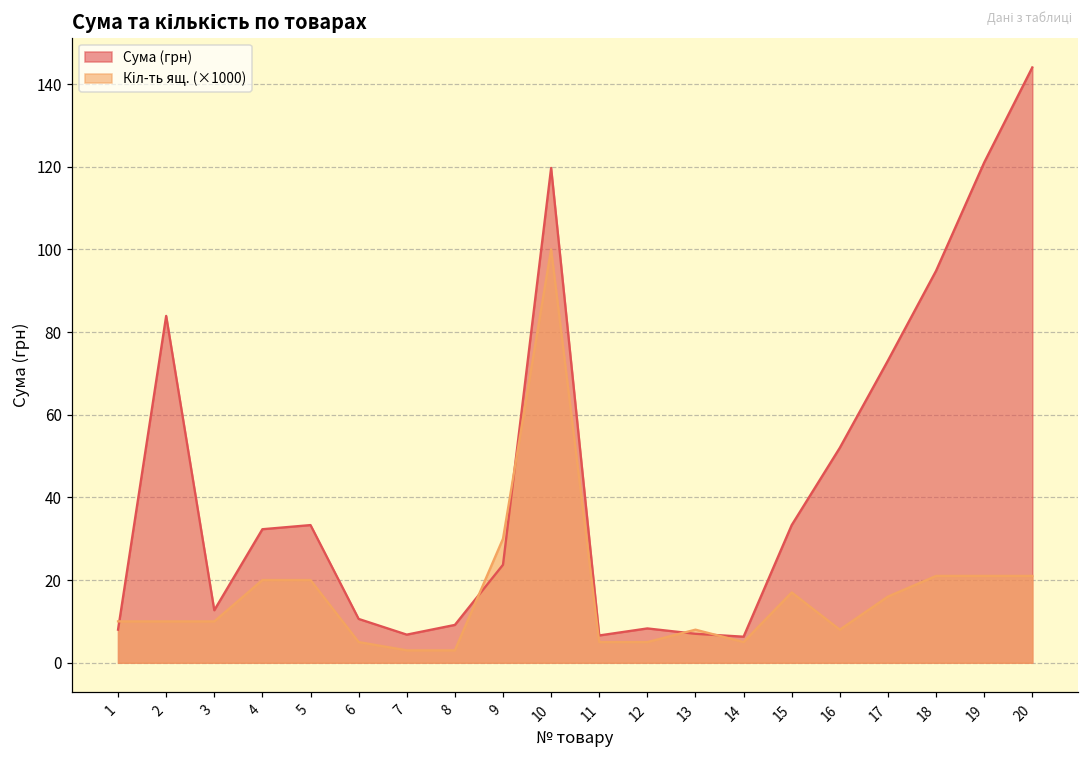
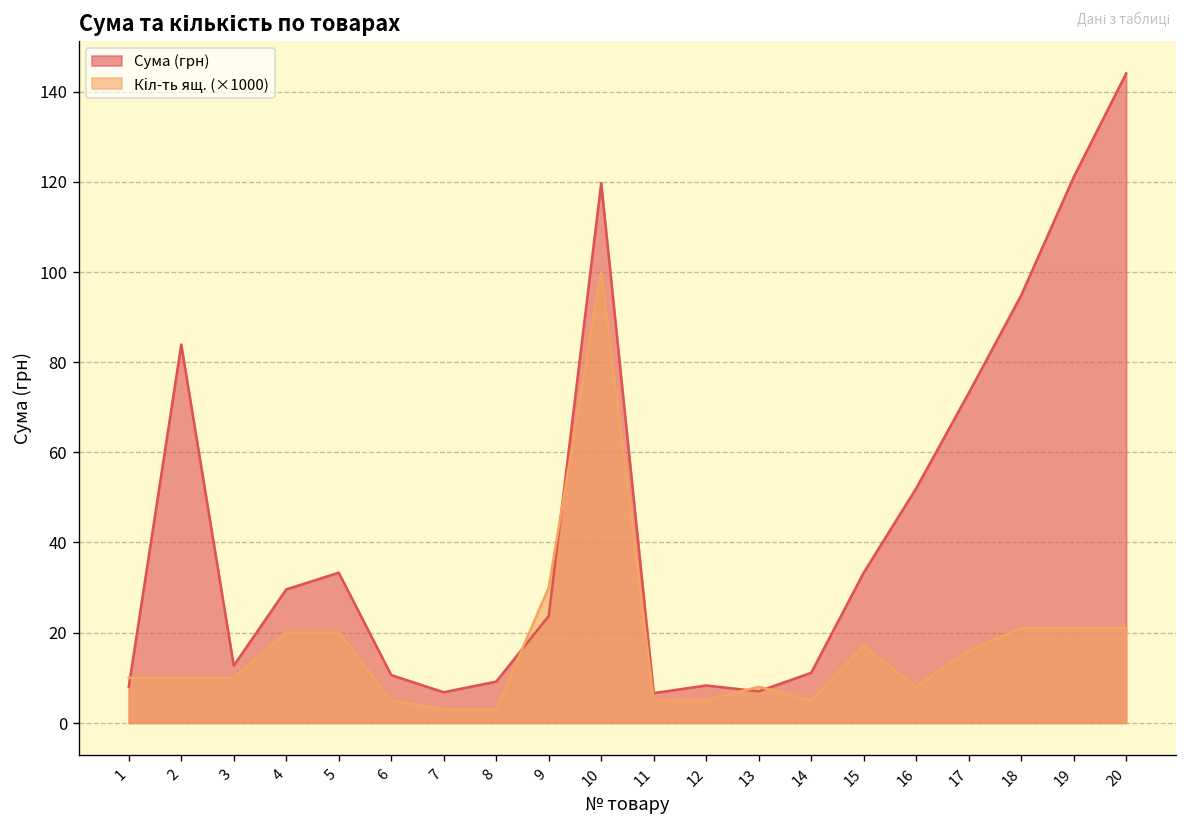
  {
    "Сума (грн)": {
      "1": 8,
      "2": 84,
      "3": 13,
-     "4": 32,
+     "4": 30,
      "5": 33,
      "6": 11,
      "7": 7,
      "8": 9,
      "9": 24,
      "10": 120,
      "11": 7,
      "12": 8,
      "13": 7,
-     "14": 6,
+     "14": 11,
      "15": 33,
      "16": 52,
      "17": 73,
      "18": 95,
      "19": 121,
      "20": 144
    },
    "Кіл-ть ящ. (×1000)": {
      "1": 10,
      "2": 10,
      "3": 10,
      "4": 20,
      "5": 20,
      "6": 5,
      "7": 3,
      "8": 3,
      "9": 30,
      "10": 100,
      "11": 5,
      "12": 5,
      "13": 8,
      "14": 5,
      "15": 17,
      "16": 8,
      "17": 16,
      "18": 21,
      "19": 21,
      "20": 21
    }
  }
